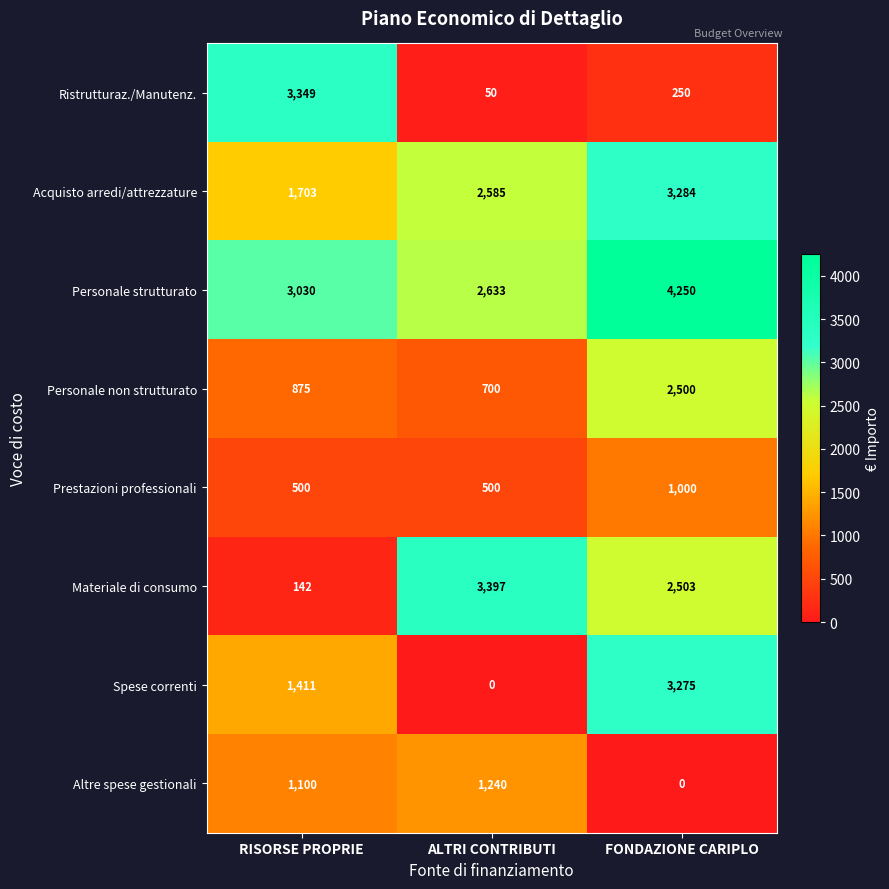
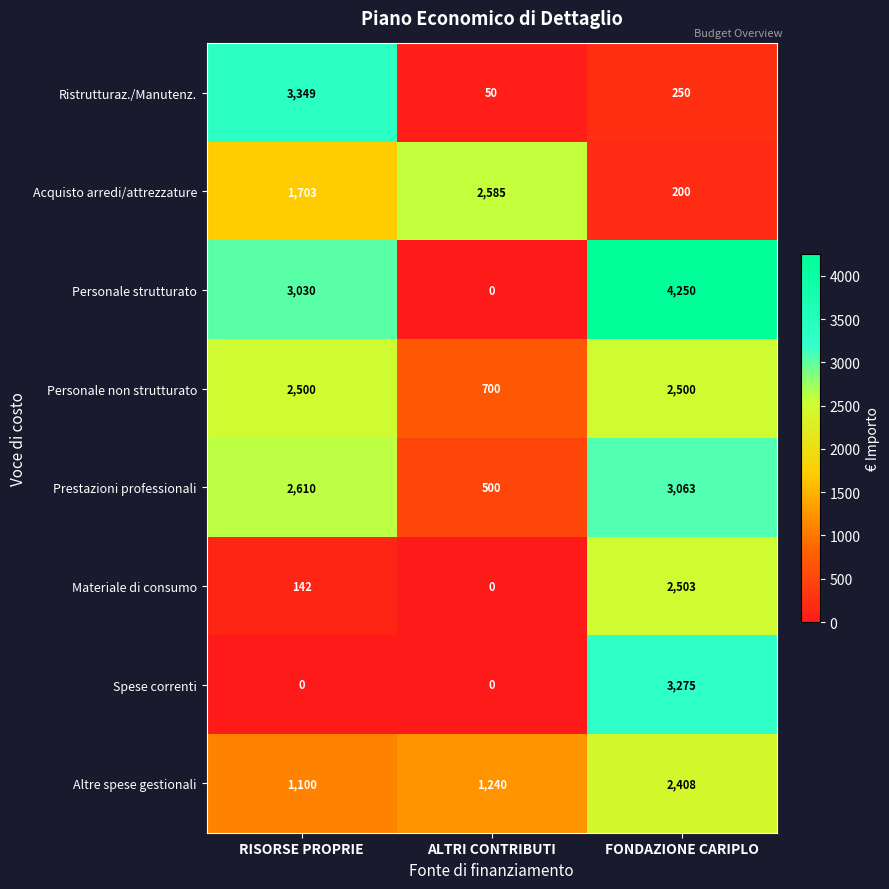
  {
    "Ristrutturaz./Manutenz.": {
      "RISORSE PROPRIE": "3,349",
      "ALTRI CONTRIBUTI": "50",
      "FONDAZIONE CARIPLO": "250"
    },
    "Acquisto arredi/attrezzature": {
      "RISORSE PROPRIE": "1,703",
      "ALTRI CONTRIBUTI": "2,585",
-     "FONDAZIONE CARIPLO": "3,284"
+     "FONDAZIONE CARIPLO": "200"
    },
    "Personale strutturato": {
      "RISORSE PROPRIE": "3,030",
-     "ALTRI CONTRIBUTI": "2,633",
+     "ALTRI CONTRIBUTI": "0",
      "FONDAZIONE CARIPLO": "4,250"
    },
    "Personale non strutturato": {
-     "RISORSE PROPRIE": "875",
+     "RISORSE PROPRIE": "2,500",
      "ALTRI CONTRIBUTI": "700",
      "FONDAZIONE CARIPLO": "2,500"
    },
    "Prestazioni professionali": {
-     "RISORSE PROPRIE": "500",
+     "RISORSE PROPRIE": "2,610",
      "ALTRI CONTRIBUTI": "500",
-     "FONDAZIONE CARIPLO": "1,000"
+     "FONDAZIONE CARIPLO": "3,063"
    },
    "Materiale di consumo": {
      "RISORSE PROPRIE": "142",
-     "ALTRI CONTRIBUTI": "3,397",
+     "ALTRI CONTRIBUTI": "0",
      "FONDAZIONE CARIPLO": "2,503"
    },
    "Spese correnti": {
-     "RISORSE PROPRIE": "1,411",
+     "RISORSE PROPRIE": "0",
      "ALTRI CONTRIBUTI": "0",
      "FONDAZIONE CARIPLO": "3,275"
    },
    "Altre spese gestionali": {
      "RISORSE PROPRIE": "1,100",
      "ALTRI CONTRIBUTI": "1,240",
-     "FONDAZIONE CARIPLO": "0"
+     "FONDAZIONE CARIPLO": "2,408"
    }
  }
